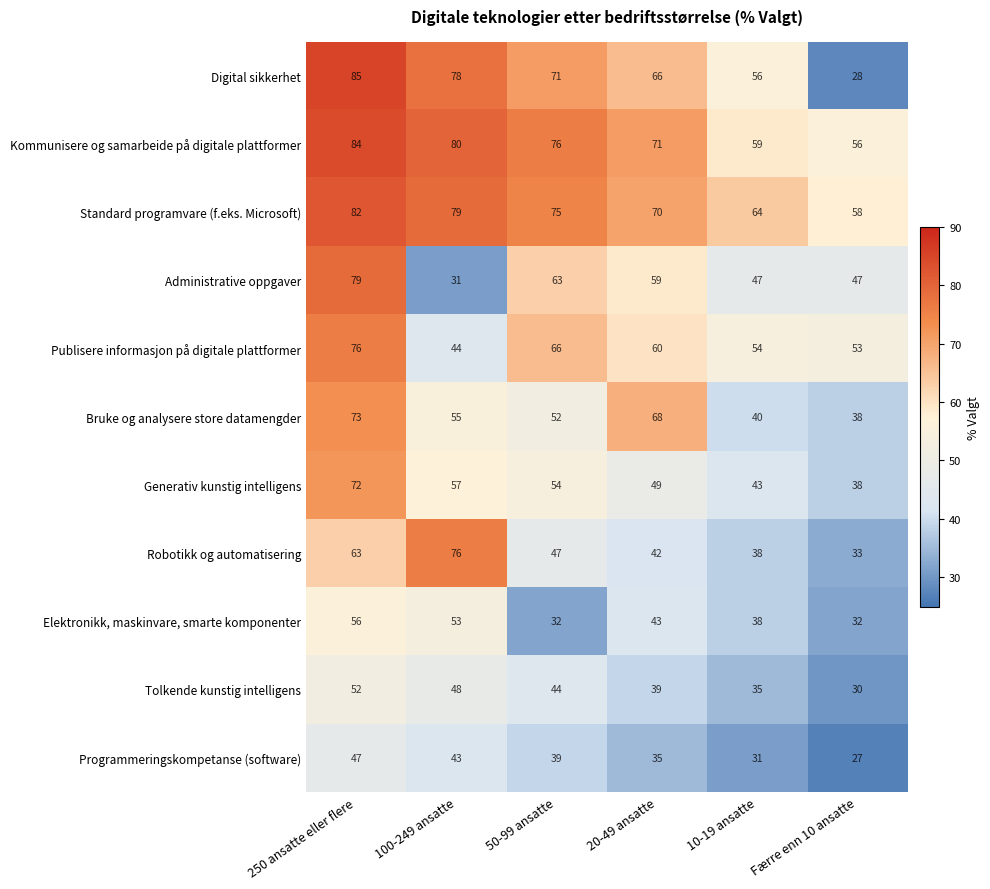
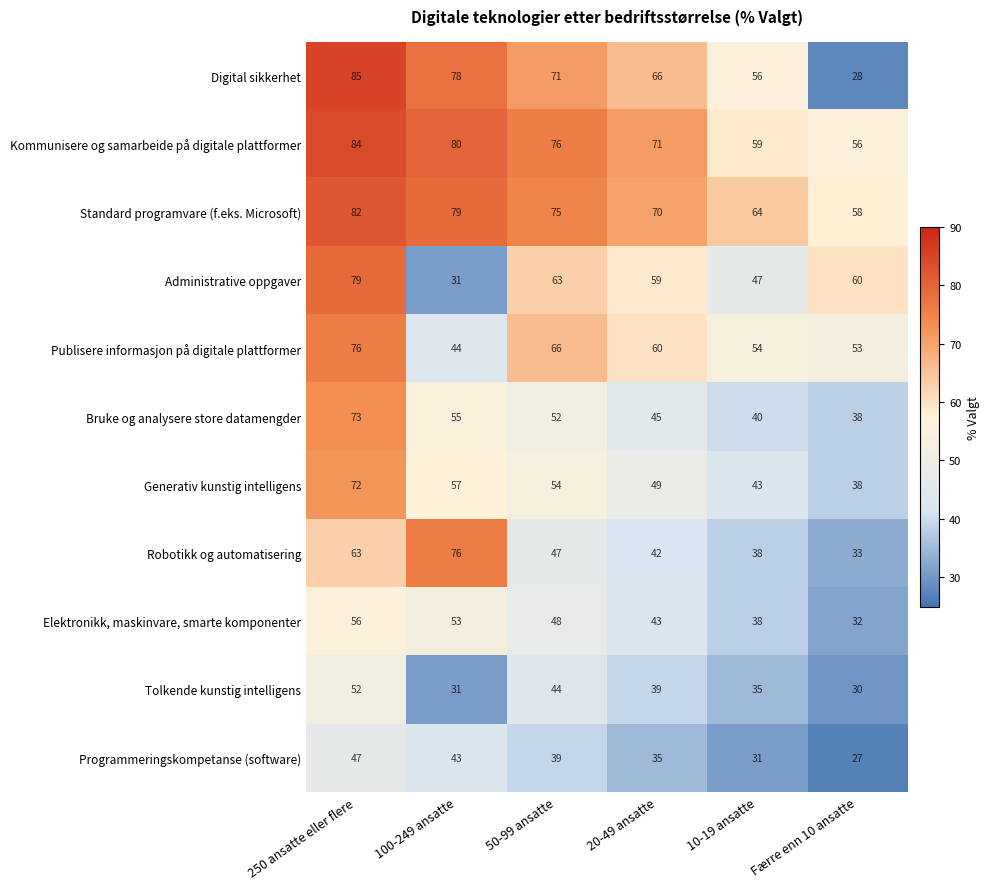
  {
    "Digital sikkerhet": {
      "250 ansatte eller flere": 85,
      "100-249 ansatte": 78,
      "50-99 ansatte": 71,
      "20-49 ansatte": 66,
      "10-19 ansatte": 56,
      "Færre enn 10 ansatte": 28
    },
    "Kommunisere og samarbeide på digitale plattformer": {
      "250 ansatte eller flere": 84,
      "100-249 ansatte": 80,
      "50-99 ansatte": 76,
      "20-49 ansatte": 71,
      "10-19 ansatte": 59,
      "Færre enn 10 ansatte": 56
    },
    "Standard programvare (f.eks. Microsoft)": {
      "250 ansatte eller flere": 82,
      "100-249 ansatte": 79,
      "50-99 ansatte": 75,
      "20-49 ansatte": 70,
      "10-19 ansatte": 64,
      "Færre enn 10 ansatte": 58
    },
    "Administrative oppgaver": {
      "250 ansatte eller flere": 79,
      "100-249 ansatte": 31,
      "50-99 ansatte": 63,
      "20-49 ansatte": 59,
      "10-19 ansatte": 47,
-     "Færre enn 10 ansatte": 47
+     "Færre enn 10 ansatte": 60
    },
    "Publisere informasjon på digitale plattformer": {
      "250 ansatte eller flere": 76,
      "100-249 ansatte": 44,
      "50-99 ansatte": 66,
      "20-49 ansatte": 60,
      "10-19 ansatte": 54,
      "Færre enn 10 ansatte": 53
    },
    "Bruke og analysere store datamengder": {
      "250 ansatte eller flere": 73,
      "100-249 ansatte": 55,
      "50-99 ansatte": 52,
-     "20-49 ansatte": 68,
+     "20-49 ansatte": 45,
      "10-19 ansatte": 40,
      "Færre enn 10 ansatte": 38
    },
    "Generativ kunstig intelligens": {
      "250 ansatte eller flere": 72,
      "100-249 ansatte": 57,
      "50-99 ansatte": 54,
      "20-49 ansatte": 49,
      "10-19 ansatte": 43,
      "Færre enn 10 ansatte": 38
    },
    "Robotikk og automatisering": {
      "250 ansatte eller flere": 63,
      "100-249 ansatte": 76,
      "50-99 ansatte": 47,
      "20-49 ansatte": 42,
      "10-19 ansatte": 38,
      "Færre enn 10 ansatte": 33
    },
    "Elektronikk, maskinvare, smarte komponenter": {
      "250 ansatte eller flere": 56,
      "100-249 ansatte": 53,
-     "50-99 ansatte": 32,
+     "50-99 ansatte": 48,
      "20-49 ansatte": 43,
      "10-19 ansatte": 38,
      "Færre enn 10 ansatte": 32
    },
    "Tolkende kunstig intelligens": {
      "250 ansatte eller flere": 52,
-     "100-249 ansatte": 48,
+     "100-249 ansatte": 31,
      "50-99 ansatte": 44,
      "20-49 ansatte": 39,
      "10-19 ansatte": 35,
      "Færre enn 10 ansatte": 30
    },
    "Programmeringskompetanse (software)": {
      "250 ansatte eller flere": 47,
      "100-249 ansatte": 43,
      "50-99 ansatte": 39,
      "20-49 ansatte": 35,
      "10-19 ansatte": 31,
      "Færre enn 10 ansatte": 27
    }
  }
